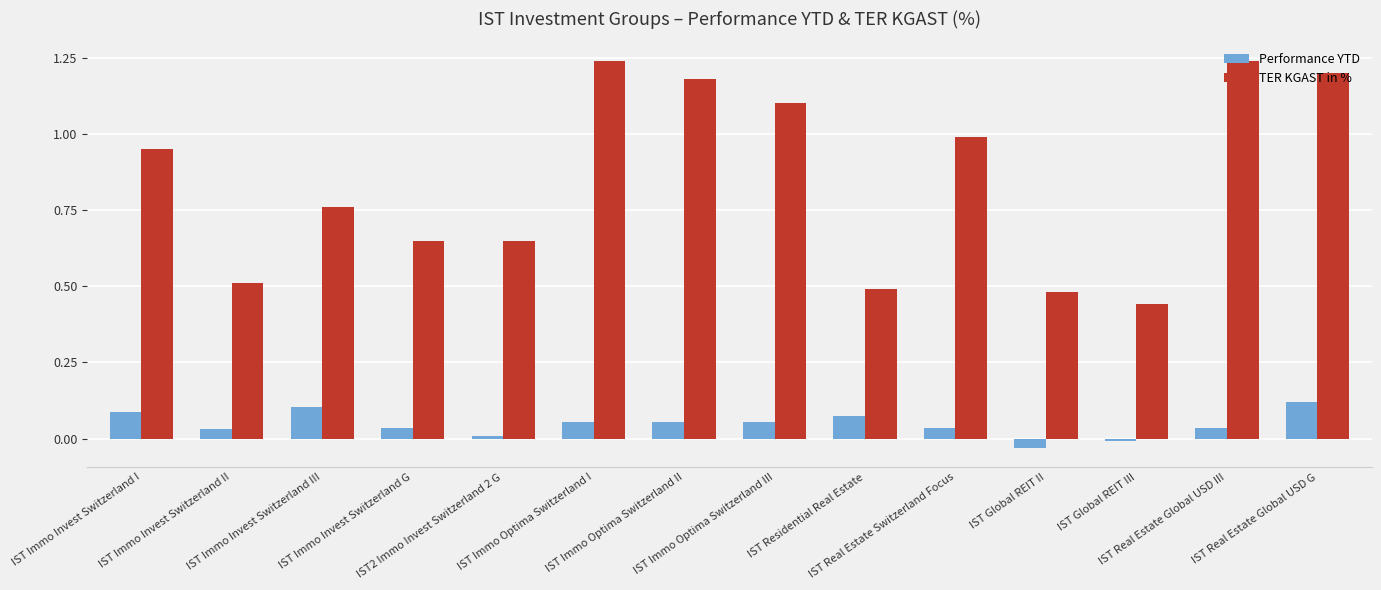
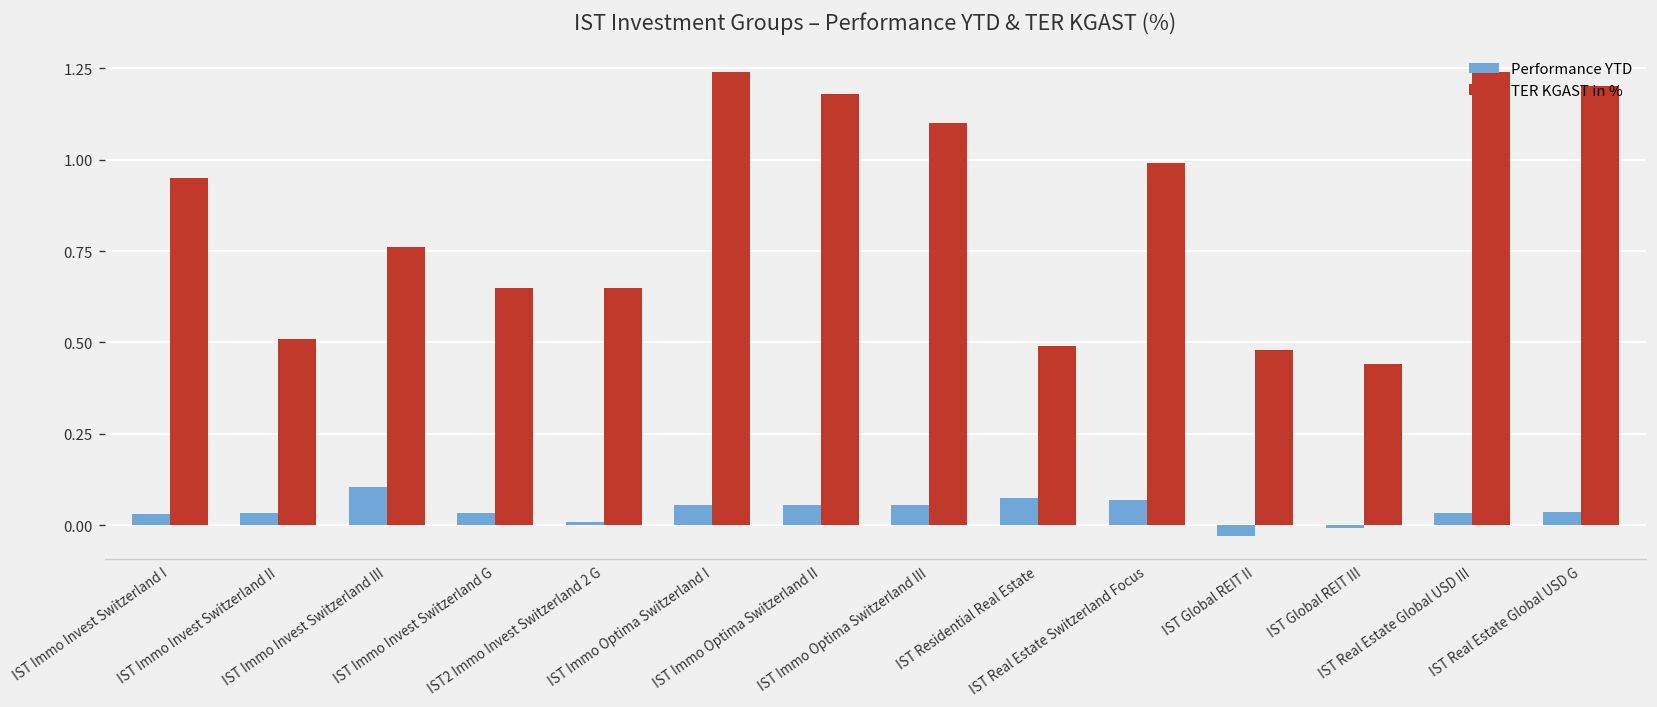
  {
    "Performance YTD": {
-     "IST Immo Invest Switzerland I": 0.09,
+     "IST Immo Invest Switzerland I": 0.03,
      "IST Immo Invest Switzerland II": 0.03,
      "IST Immo Invest Switzerland III": 0.10,
      "IST Immo Invest Switzerland G": 0.03,
      "IST2 Immo Invest Switzerland 2 G": 0.01,
      "IST Immo Optima Switzerland I": 0.06,
      "IST Immo Optima Switzerland II": 0.06,
      "IST Immo Optima Switzerland III": 0.06,
      "IST Residential Real Estate": 0.07,
-     "IST Real Estate Switzerland Focus": 0.03,
+     "IST Real Estate Switzerland Focus": 0.07,
      "IST Global REIT II": -0.03,
      "IST Global REIT III": -0.01,
      "IST Real Estate Global USD III": 0.03,
-     "IST Real Estate Global USD G": 0.12
+     "IST Real Estate Global USD G": 0.04
    },
    "TER KGAST in %": {
      "IST Immo Invest Switzerland I": 0.95,
      "IST Immo Invest Switzerland II": 0.51,
      "IST Immo Invest Switzerland III": 0.76,
      "IST Immo Invest Switzerland G": 0.65,
      "IST2 Immo Invest Switzerland 2 G": 0.65,
      "IST Immo Optima Switzerland I": 1.24,
      "IST Immo Optima Switzerland II": 1.18,
      "IST Immo Optima Switzerland III": 1.10,
      "IST Residential Real Estate": 0.49,
      "IST Real Estate Switzerland Focus": 0.99,
      "IST Global REIT II": 0.48,
      "IST Global REIT III": 0.44,
      "IST Real Estate Global USD III": 1.24,
      "IST Real Estate Global USD G": 1.20
    }
  }
